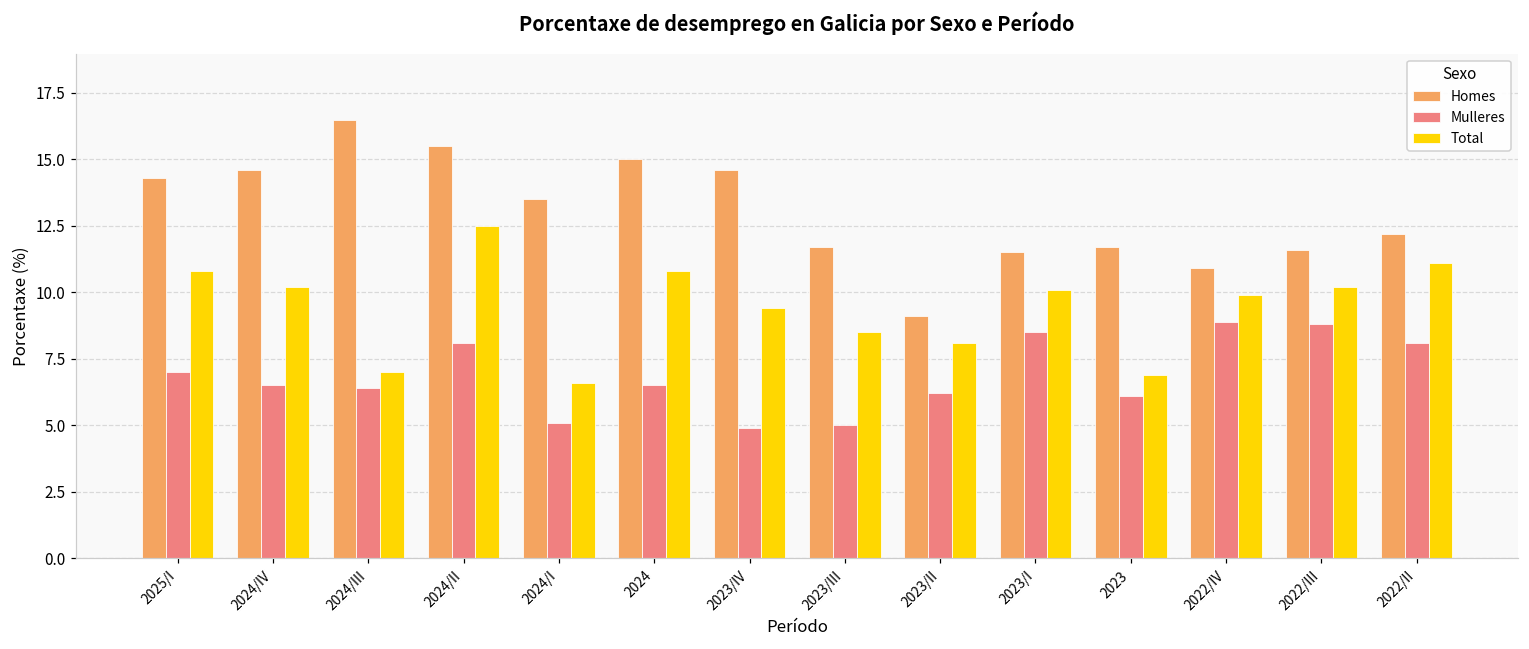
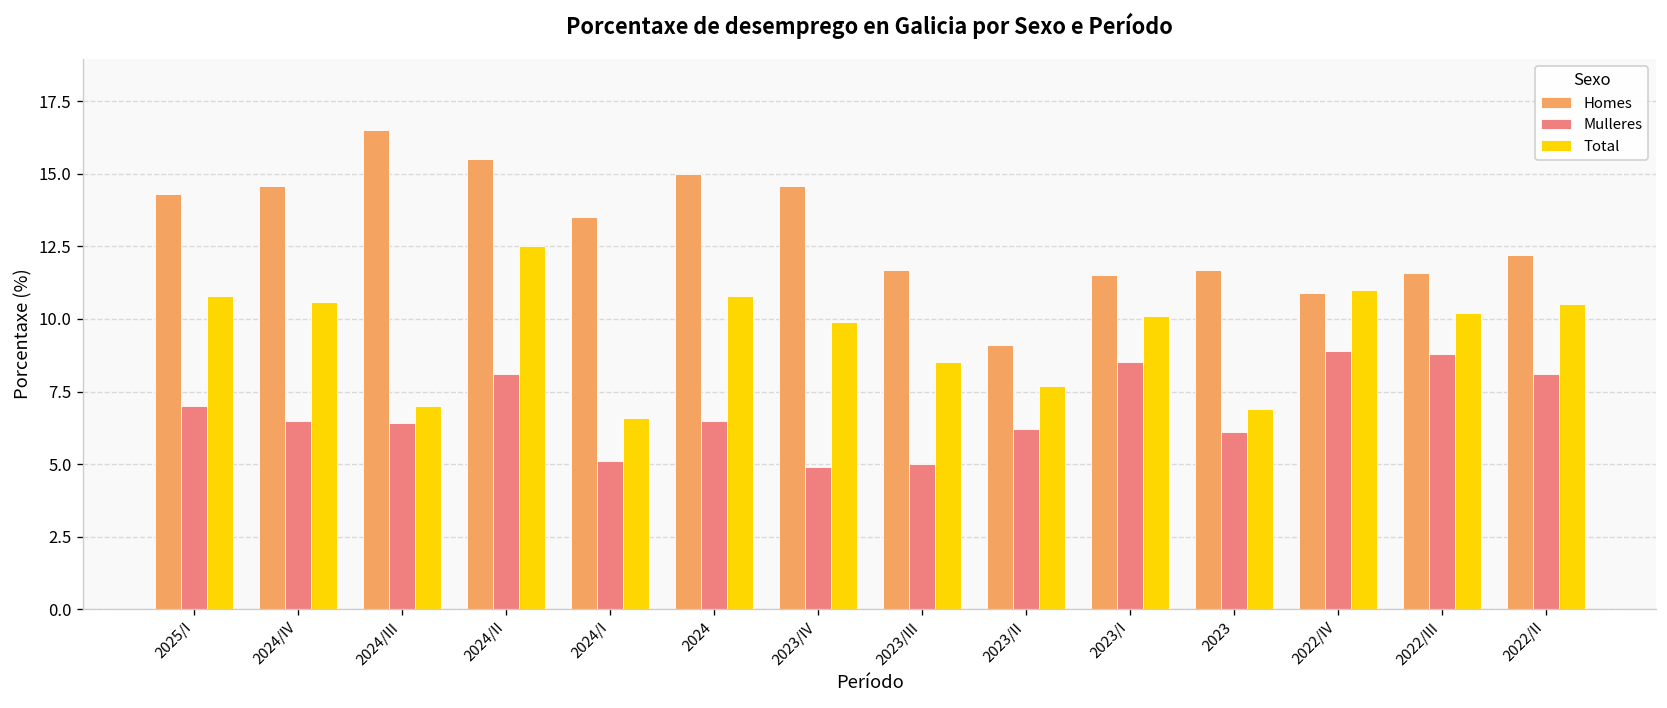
  {
    "Total": {
      "2025/I": 10.8,
-     "2024/IV": 10.2,
+     "2024/IV": 10.6,
      "2024/III": 7.0,
      "2024/II": 12.5,
      "2024/I": 6.6,
      "2024": 10.8,
-     "2023/IV": 9.4,
+     "2023/IV": 9.9,
      "2023/III": 8.5,
-     "2023/II": 8.1,
+     "2023/II": 7.7,
      "2023/I": 10.1,
      "2023": 6.9,
-     "2022/IV": 9.9,
+     "2022/IV": 11.0,
      "2022/III": 10.2,
-     "2022/II": 11.1
+     "2022/II": 10.5
    }
  }
